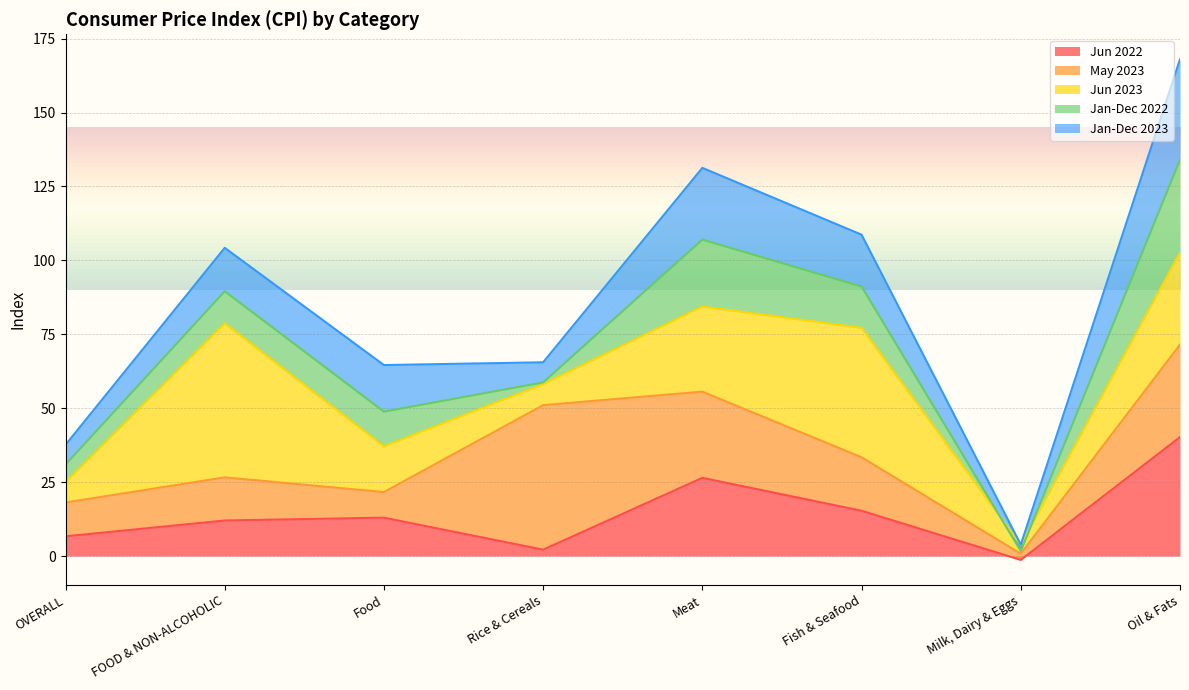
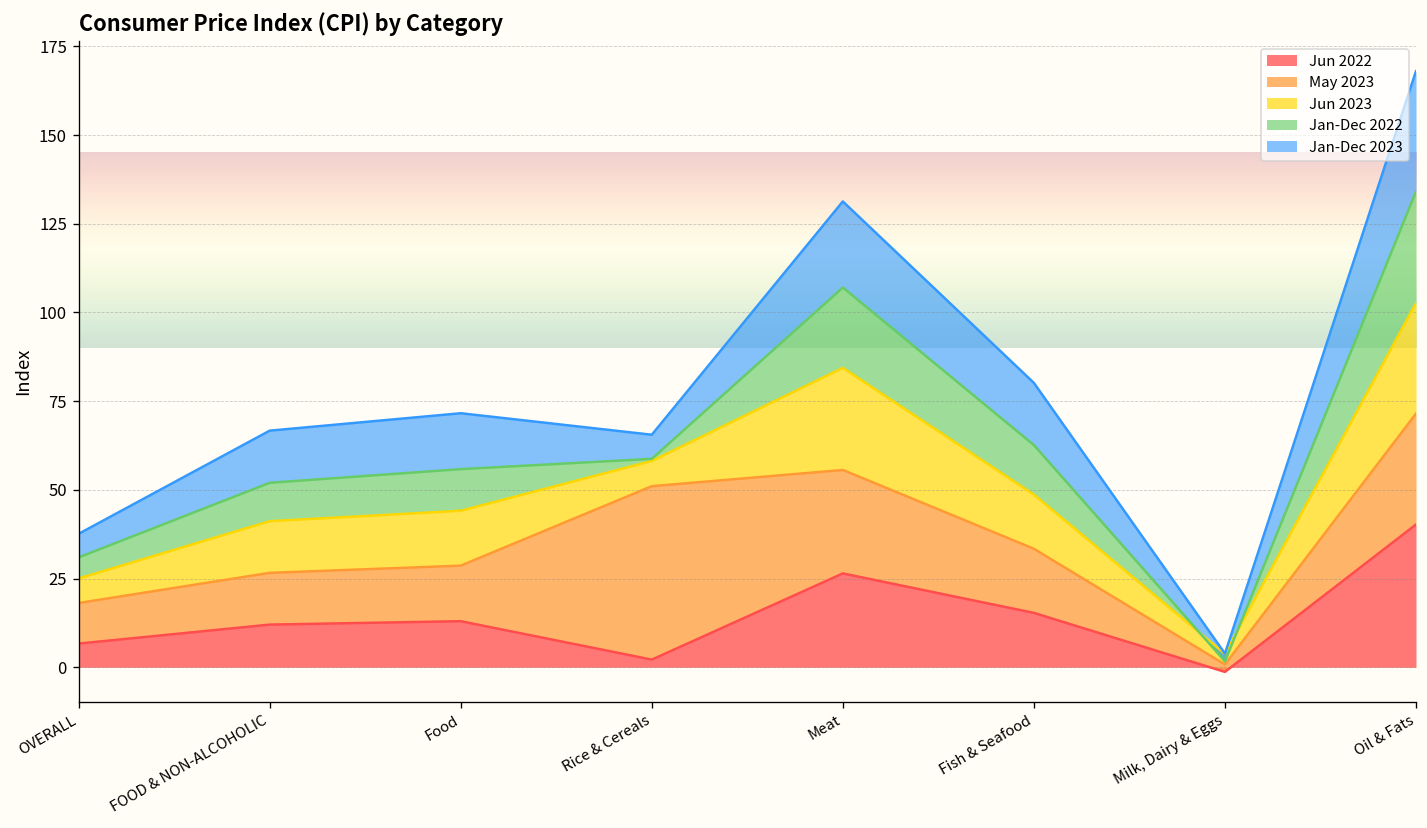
  {
    "May 2023": {
      "OVERALL": 11,
      "FOOD & NON-ALCOHOLIC": 15,
-     "Food": 9,
+     "Food": 16,
      "Rice & Cereals": 49,
      "Meat": 29,
      "Fish & Seafood": 18,
      "Oil & Fats": 31
    },
    "Jun 2023": {
      "OVERALL": 7,
-     "FOOD & NON-ALCOHOLIC": 52,
+     "FOOD & NON-ALCOHOLIC": 15,
      "Food": 15,
      "Meat": 29,
-     "Fish & Seafood": 44,
+     "Fish & Seafood": 15,
      "Oil & Fats": 31
    },
    "Jan-Dec 2023": {
      "OVERALL": 7,
      "FOOD & NON-ALCOHOLIC": 15,
      "Food": 16,
      "Rice & Cereals": 7,
      "Meat": 24,
      "Fish & Seafood": 18,
      "Oil & Fats": 34
    }
  }
